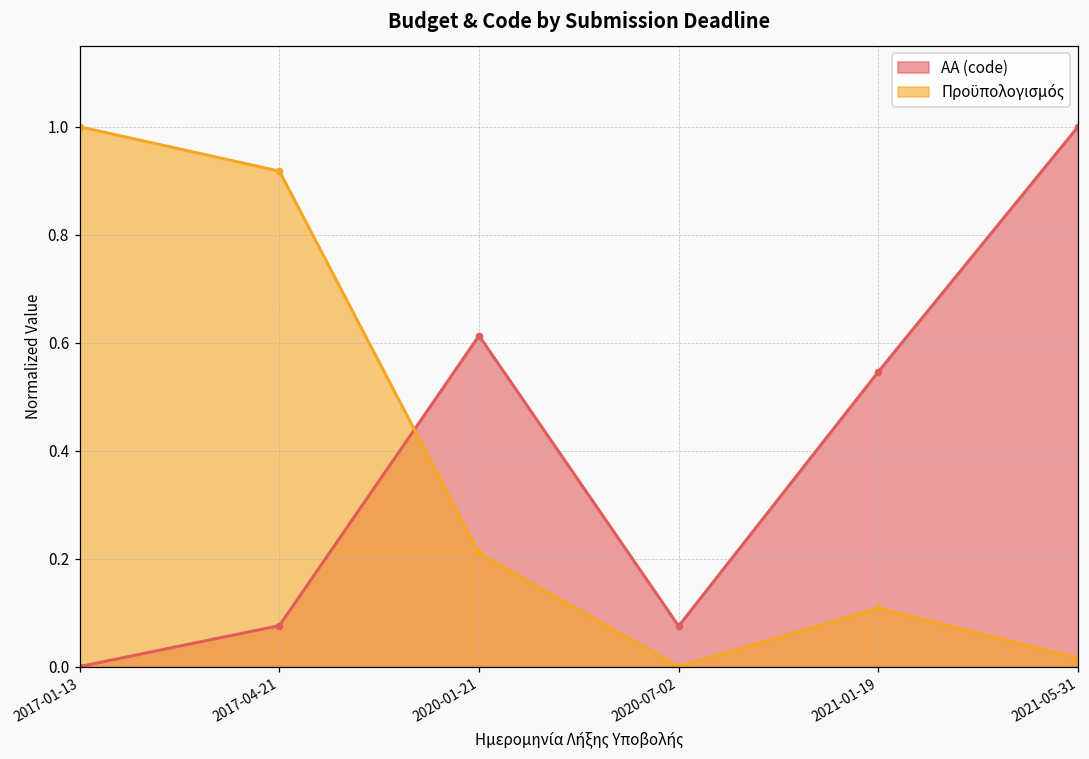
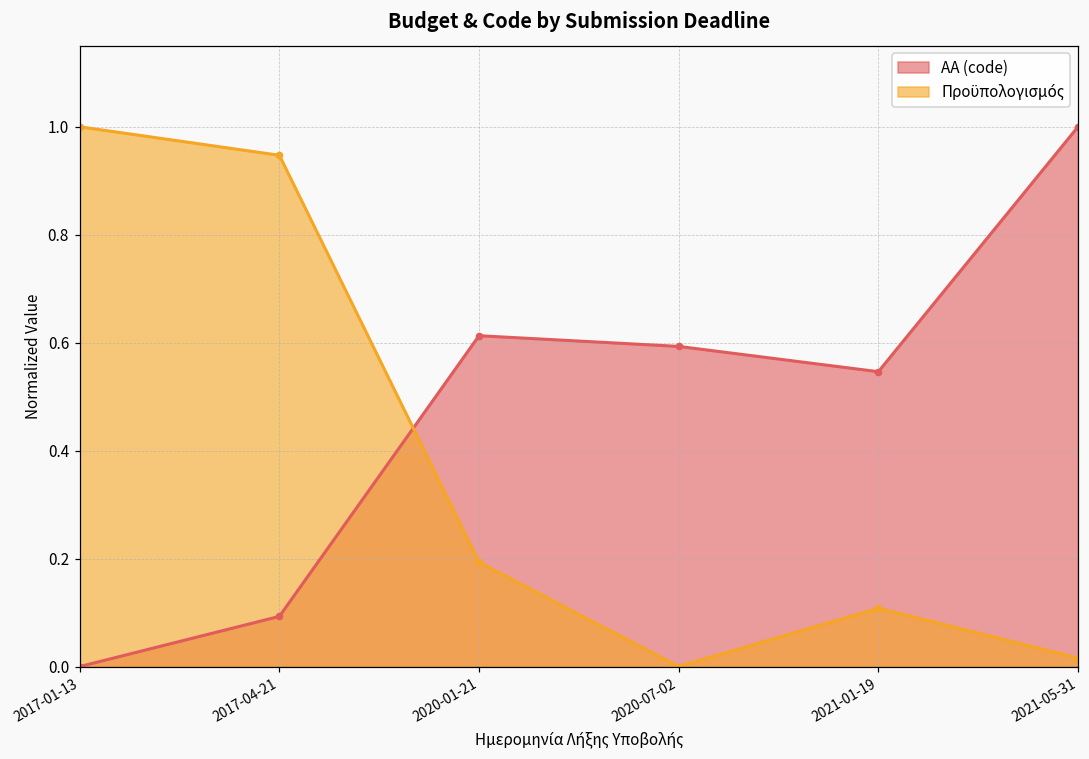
  {
    "ΑΑ (code)": {
      "2017-01-13": 0.00,
-     "2017-04-21": 0.08,
+     "2017-04-21": 0.09,
      "2020-01-21": 0.61,
-     "2020-07-02": 0.08,
+     "2020-07-02": 0.59,
      "2021-01-19": 0.55,
      "2021-05-31": 1.00
    },
    "Προϋπολογισμός": {
      "2017-01-13": 1.00,
-     "2017-04-21": 0.92,
-     "2020-01-21": 0.21,
+     "2017-04-21": 0.95,
+     "2020-01-21": 0.19,
      "2020-07-02": 0.00,
      "2021-01-19": 0.11,
      "2021-05-31": 0.02
    }
  }
